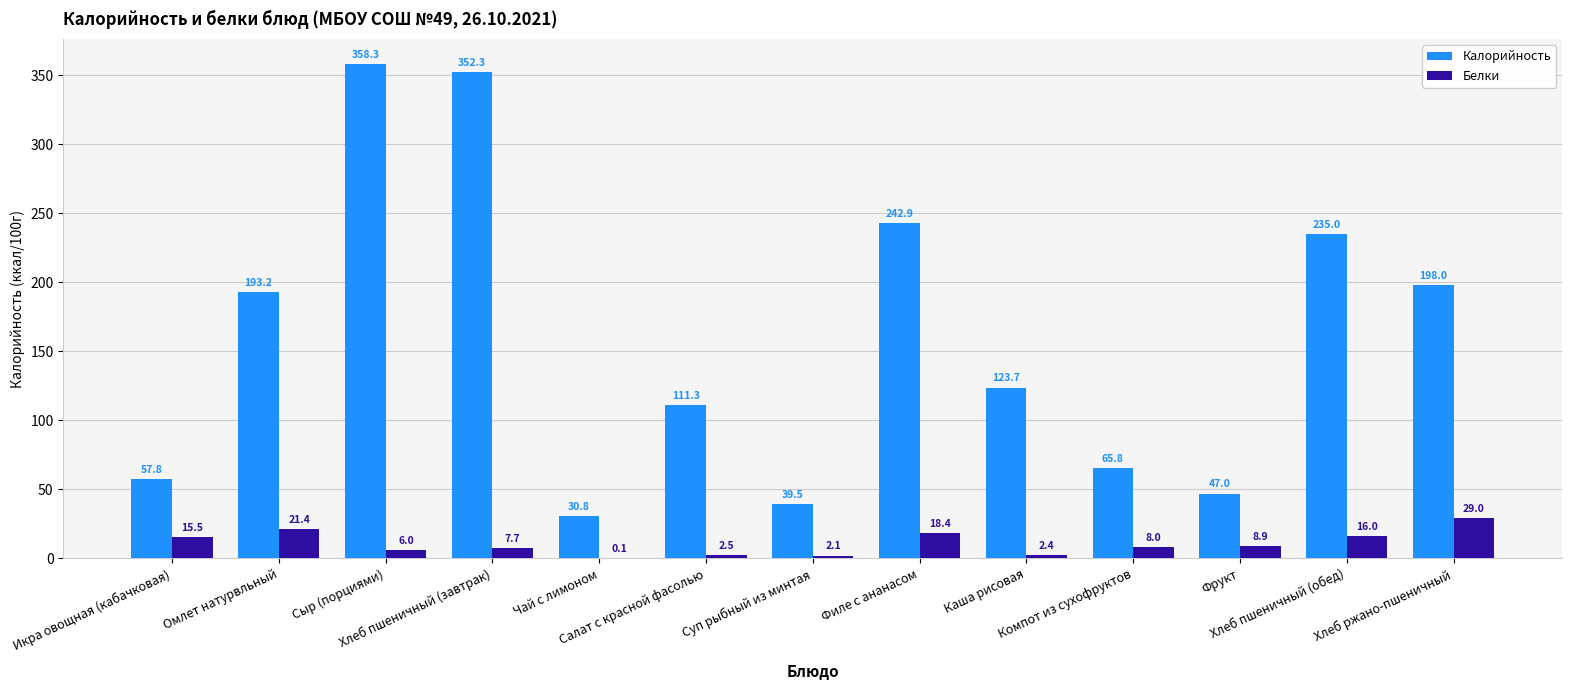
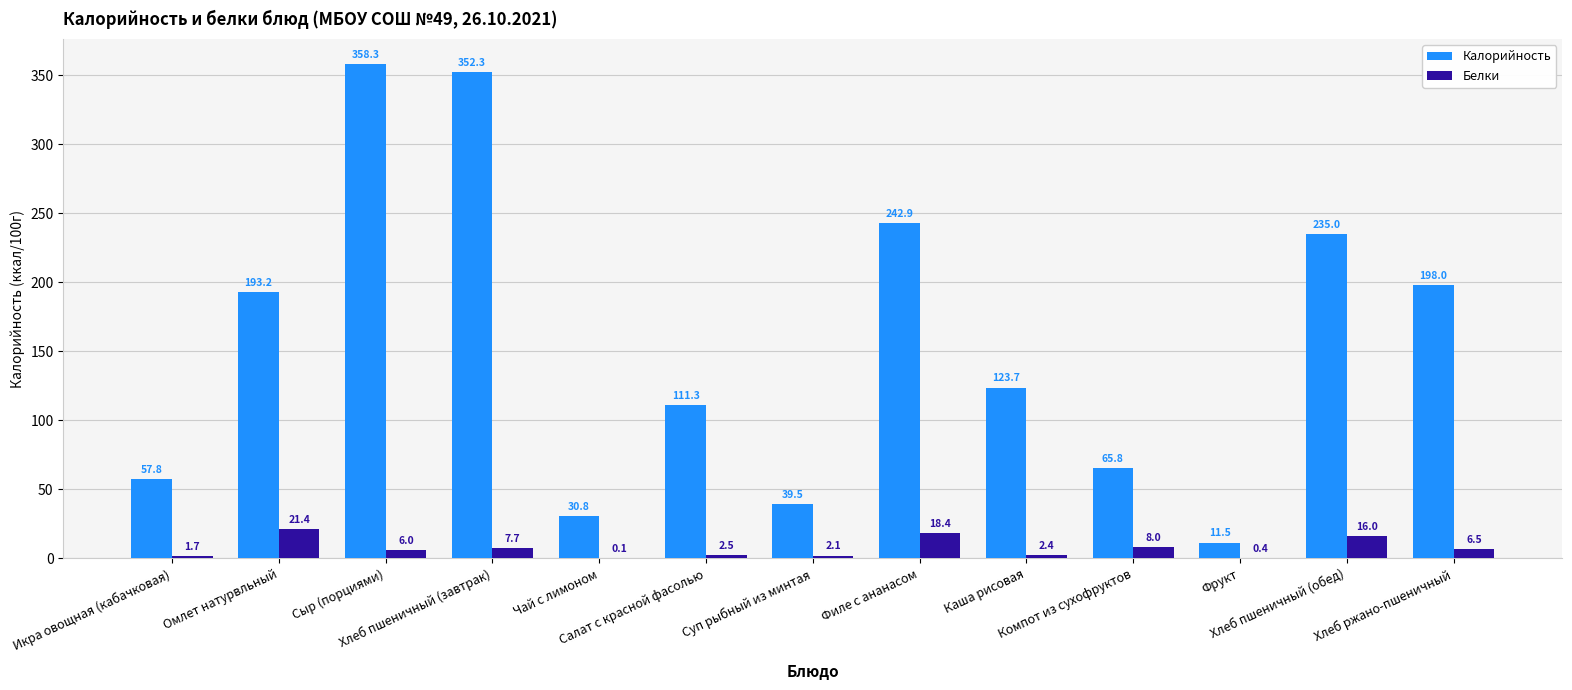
  {
    "Калорийность": {
      "Икра овощная (кабачковая)": 57.8,
      "Омлет натурвльный": 193.2,
      "Сыр (порциями)": 358.3,
      "Хлеб пшеничный (завтрак)": 352.3,
      "Чай с лимоном": 30.8,
      "Салат с красной фасолью": 111.3,
      "Суп рыбный из минтая": 39.5,
      "Филе с ананасом": 242.9,
      "Каша рисовая": 123.7,
      "Компот из сухофруктов": 65.8,
-     "Фрукт": 47.0,
+     "Фрукт": 11.5,
      "Хлеб пшеничный (обед)": 235.0,
      "Хлеб ржано-пшеничный": 198.0
    },
    "Белки": {
-     "Икра овощная (кабачковая)": 15.5,
+     "Икра овощная (кабачковая)": 1.7,
      "Омлет натурвльный": 21.4,
      "Сыр (порциями)": 6.0,
      "Хлеб пшеничный (завтрак)": 7.7,
      "Чай с лимоном": 0.1,
      "Салат с красной фасолью": 2.5,
      "Суп рыбный из минтая": 2.1,
      "Филе с ананасом": 18.4,
      "Каша рисовая": 2.4,
      "Компот из сухофруктов": 8.0,
-     "Фрукт": 8.9,
+     "Фрукт": 0.4,
      "Хлеб пшеничный (обед)": 16.0,
-     "Хлеб ржано-пшеничный": 29.0
+     "Хлеб ржано-пшеничный": 6.5
    }
  }
